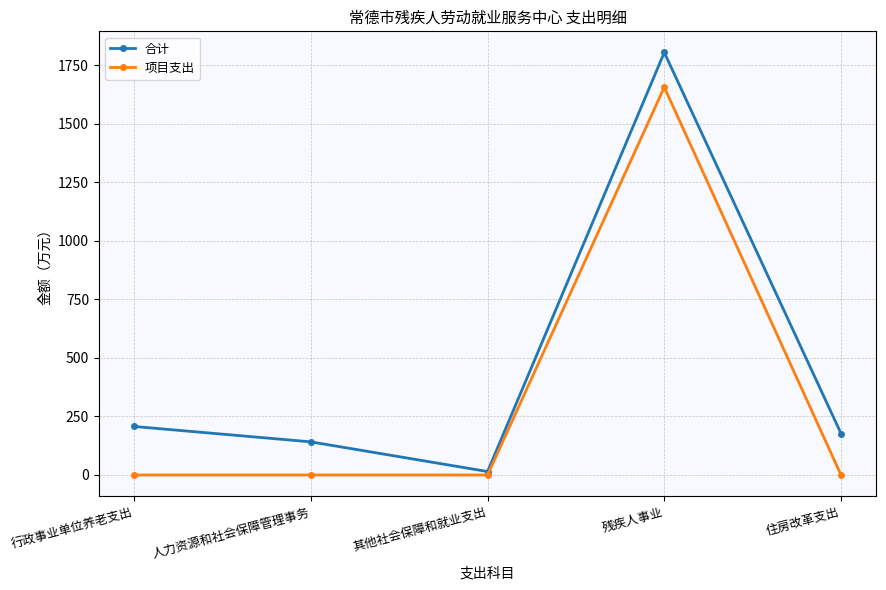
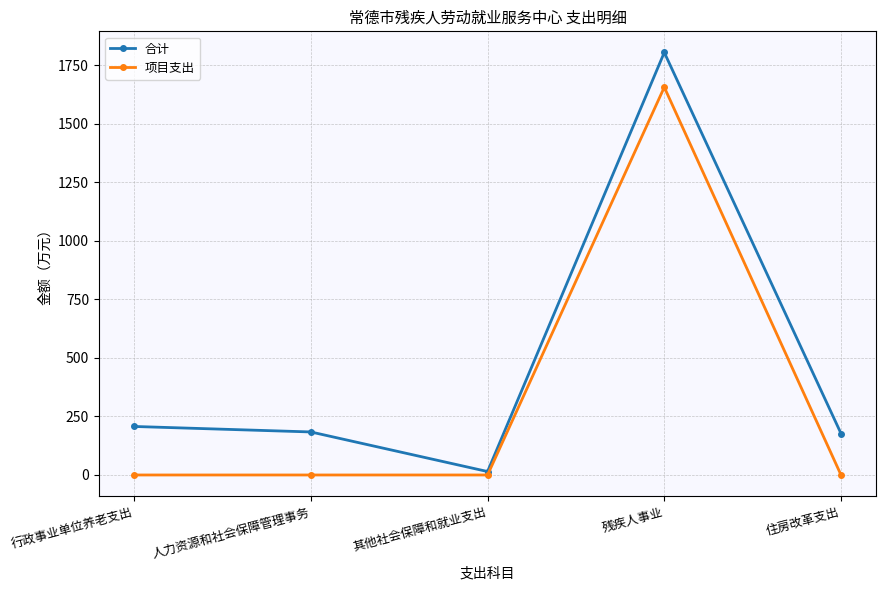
  {
    "合计": {
      "行政事业单位养老支出": 210,
-     "人力资源和社会保障管理事务": 140,
+     "人力资源和社会保障管理事务": 180,
      "其他社会保障和就业支出": 10,
      "残疾人事业": 1800,
      "住房改革支出": 180
    },
    "项目支出": {
      "行政事业单位养老支出": 0,
      "人力资源和社会保障管理事务": 0,
      "其他社会保障和就业支出": 0,
      "残疾人事业": 1660,
      "住房改革支出": 0
    }
  }
